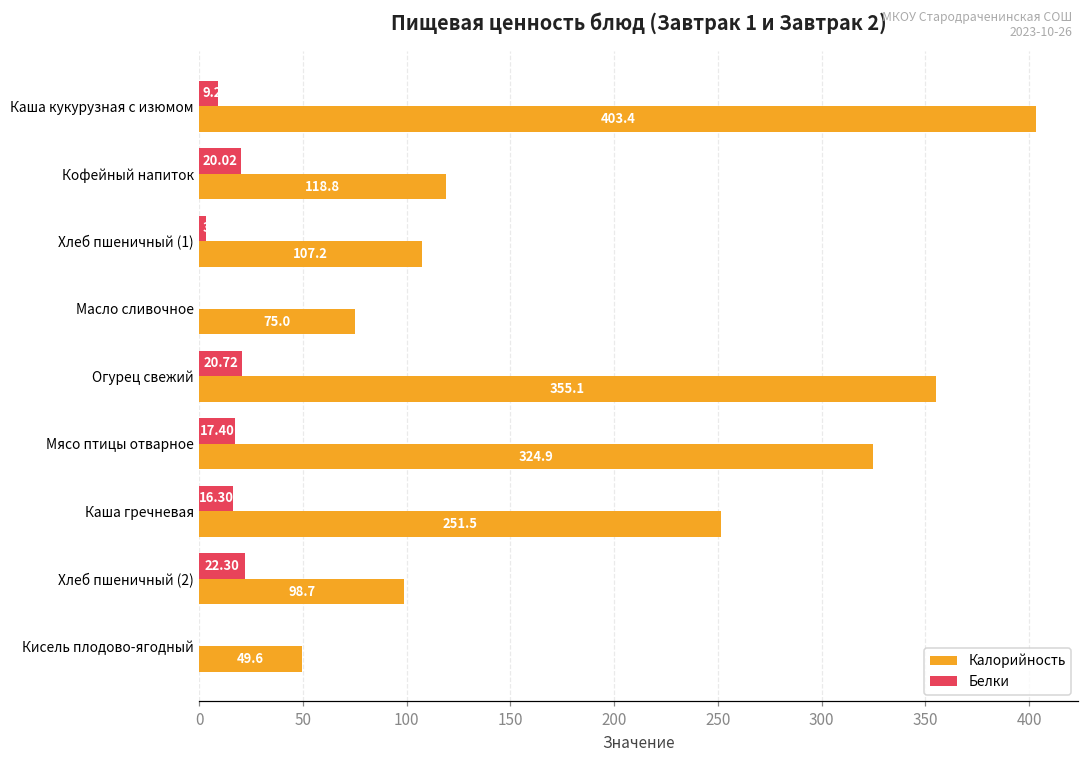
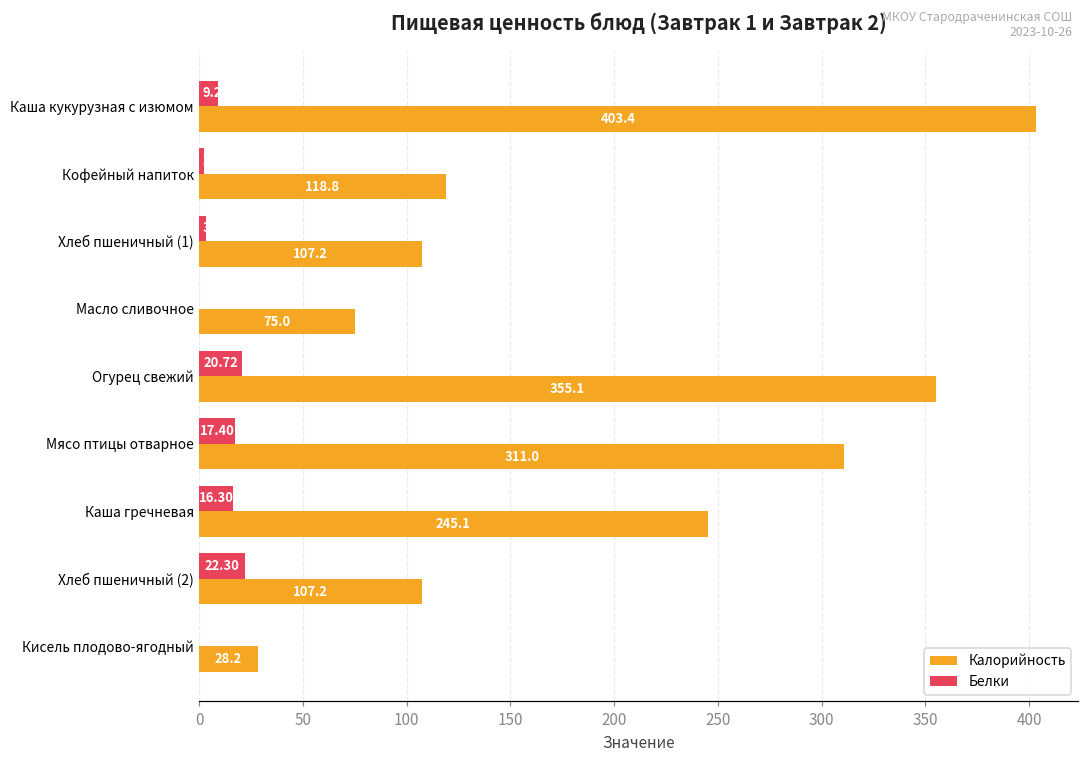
  {
    "Калорийность": {
      "Каша кукурузная с изюмом": 403.4,
      "Кофейный напиток": 118.8,
      "Хлеб пшеничный (1)": 107.2,
      "Масло сливочное": 75.0,
      "Огурец свежий": 355.1,
-     "Мясо птицы отварное": 324.9,
-     "Каша гречневая": 251.5,
-     "Хлеб пшеничный (2)": 98.7,
-     "Кисель плодово-ягодный": 49.6
+     "Мясо птицы отварное": 311.0,
+     "Каша гречневая": 245.1,
+     "Хлеб пшеничный (2)": 107.2,
+     "Кисель плодово-ягодный": 28.2
    },
    "Белки": {
-     "Кофейный напиток": 20,
+     "Кофейный напиток": 2,
      "Хлеб пшеничный (1)": 3,
      "Масло сливочное": 0
    }
  }
